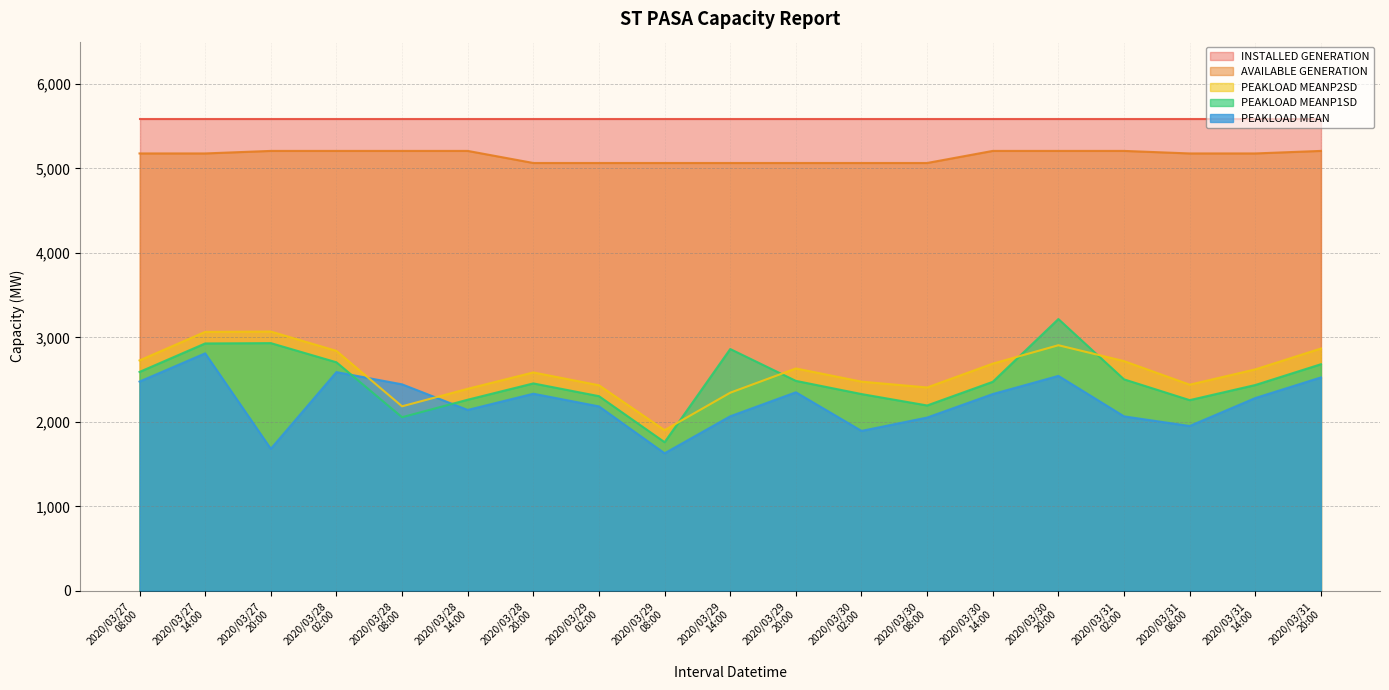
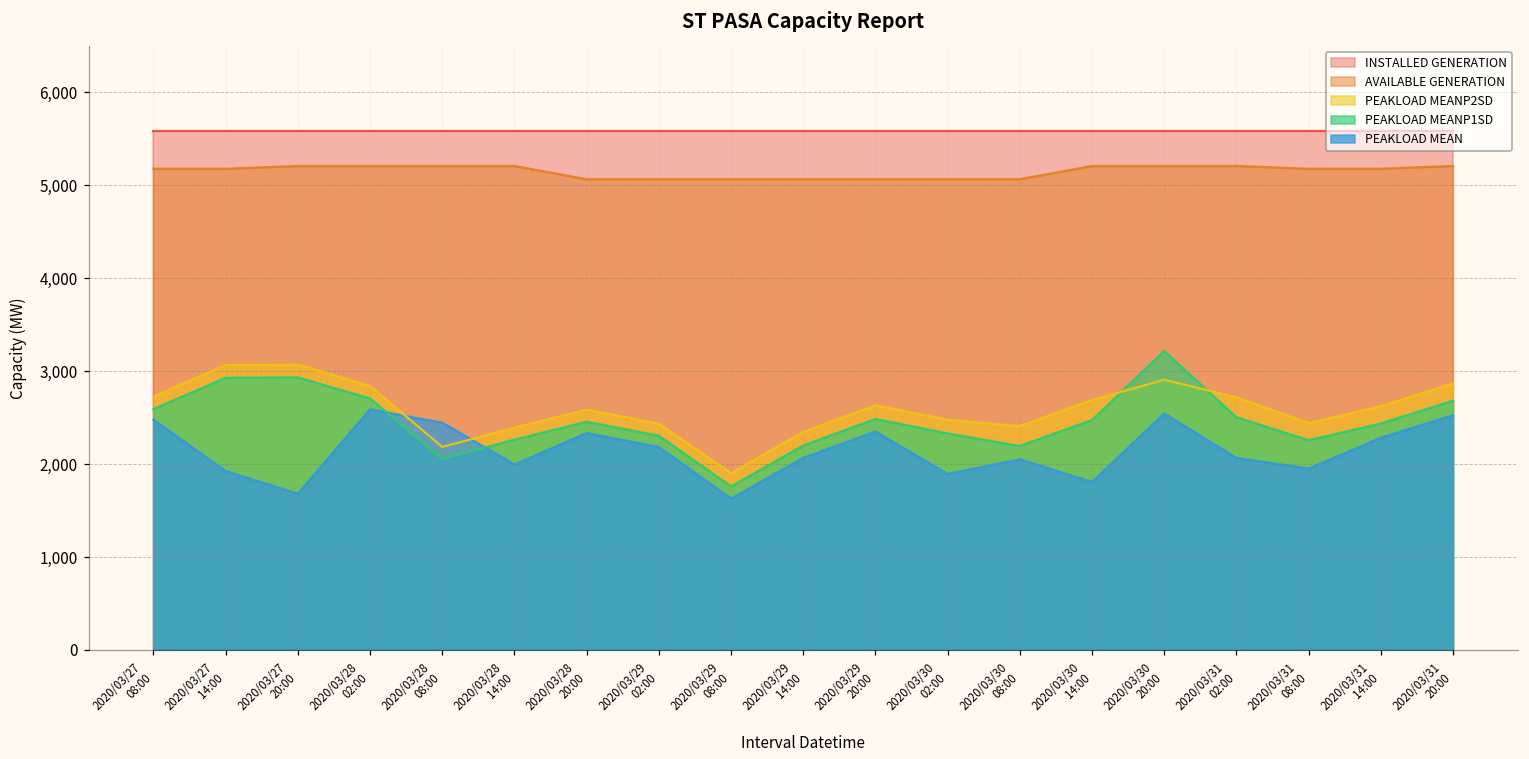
  {
    "PEAKLOAD MEANP1SD": {
      "2020/03/27 08:00": "2,600",
      "2020/03/27 14:00": "2,900",
      "2020/03/27 20:00": "2,900",
      "2020/03/28 02:00": "2,700",
      "2020/03/28 08:00": "2,100",
      "2020/03/28 14:00": "2,300",
      "2020/03/28 20:00": "2,500",
      "2020/03/29 02:00": "2,300",
      "2020/03/29 08:00": "1,800",
-     "2020/03/29 14:00": "2,900",
+     "2020/03/29 14:00": "2,200",
      "2020/03/29 20:00": "2,500",
      "2020/03/30 02:00": "2,300",
      "2020/03/30 08:00": "2,200",
      "2020/03/30 14:00": "2,500",
      "2020/03/30 20:00": "3,200",
      "2020/03/31 02:00": "2,500",
      "2020/03/31 08:00": "2,300",
      "2020/03/31 14:00": "2,400",
      "2020/03/31 20:00": "2,700"
    },
    "PEAKLOAD MEAN": {
      "2020/03/27 08:00": "2,500",
-     "2020/03/27 14:00": "2,800",
+     "2020/03/27 14:00": "1,900",
      "2020/03/27 20:00": "1,700",
      "2020/03/28 02:00": "2,600",
      "2020/03/28 08:00": "2,400",
-     "2020/03/28 14:00": "2,100",
+     "2020/03/28 14:00": "2,000",
      "2020/03/28 20:00": "2,300",
      "2020/03/29 02:00": "2,200",
      "2020/03/29 08:00": "1,600",
      "2020/03/29 14:00": "2,100",
      "2020/03/29 20:00": "2,400",
      "2020/03/30 02:00": "1,900",
      "2020/03/30 08:00": "2,100",
-     "2020/03/30 14:00": "2,300",
+     "2020/03/30 14:00": "1,800",
      "2020/03/30 20:00": "2,500",
      "2020/03/31 02:00": "2,100",
      "2020/03/31 08:00": "2,000",
      "2020/03/31 14:00": "2,300",
      "2020/03/31 20:00": "2,500"
    }
  }
